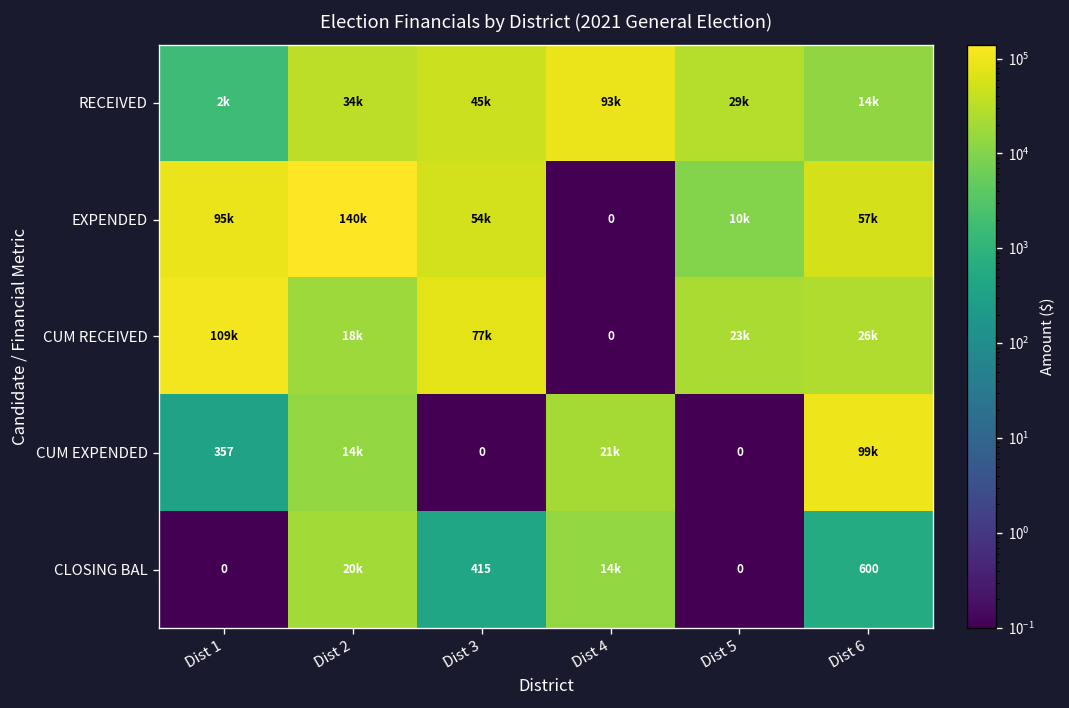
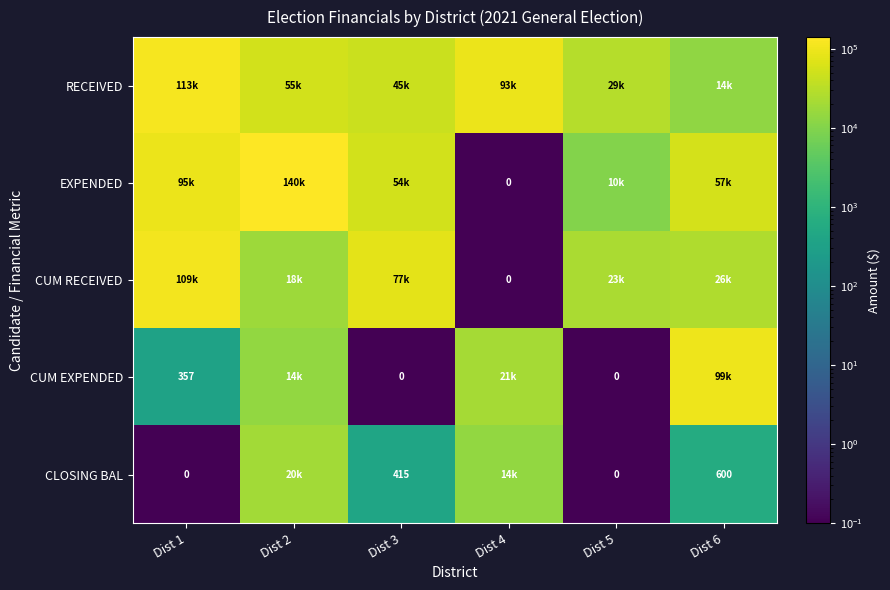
  {
    "RECEIVED": {
-     "Dist 1": "2k",
-     "Dist 2": "34k",
+     "Dist 1": "113k",
+     "Dist 2": "55k",
      "Dist 3": "45k",
      "Dist 4": "93k",
      "Dist 5": "29k",
      "Dist 6": "14k"
    },
    "EXPENDED": {
      "Dist 1": "95k",
      "Dist 2": "140k",
      "Dist 3": "54k",
      "Dist 4": "0",
      "Dist 5": "10k",
      "Dist 6": "57k"
    },
    "CUM RECEIVED": {
      "Dist 1": "109k",
      "Dist 2": "18k",
      "Dist 3": "77k",
      "Dist 4": "0",
      "Dist 5": "23k",
      "Dist 6": "26k"
    },
    "CUM EXPENDED": {
      "Dist 1": "357",
      "Dist 2": "14k",
      "Dist 3": "0",
      "Dist 4": "21k",
      "Dist 5": "0",
      "Dist 6": "99k"
    },
    "CLOSING BAL": {
      "Dist 1": "0",
      "Dist 2": "20k",
      "Dist 3": "415",
      "Dist 4": "14k",
      "Dist 5": "0",
      "Dist 6": "600"
    }
  }
